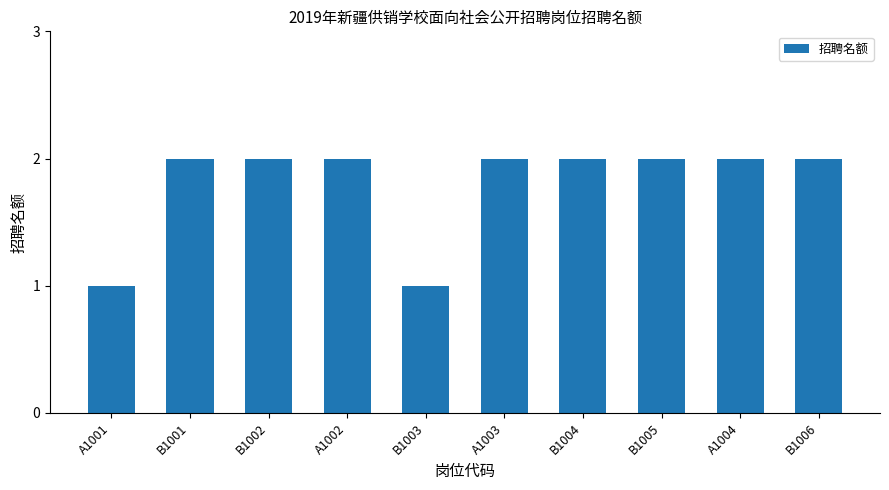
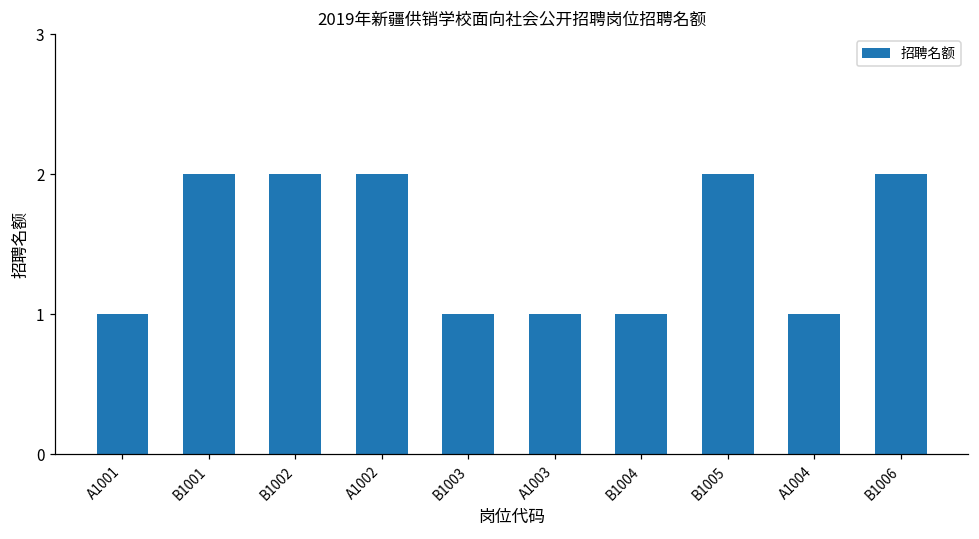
  {
    "A1001": 1,
    "B1001": 2,
    "B1002": 2,
    "A1002": 2,
    "B1003": 1,
-   "A1003": 2,
-   "B1004": 2,
+   "A1003": 1,
+   "B1004": 1,
    "B1005": 2,
-   "A1004": 2,
+   "A1004": 1,
    "B1006": 2
  }
